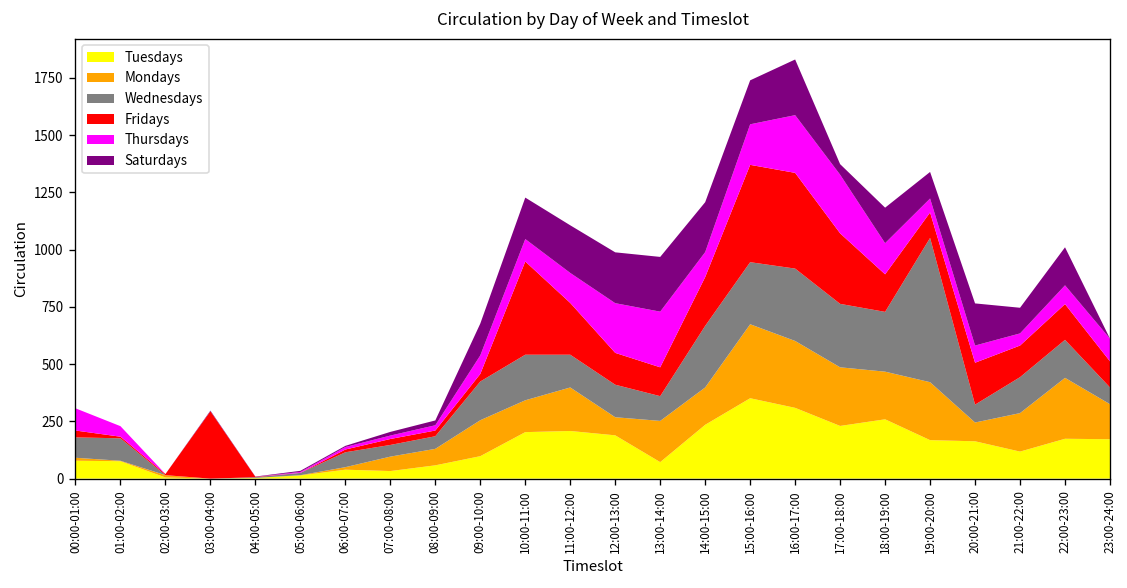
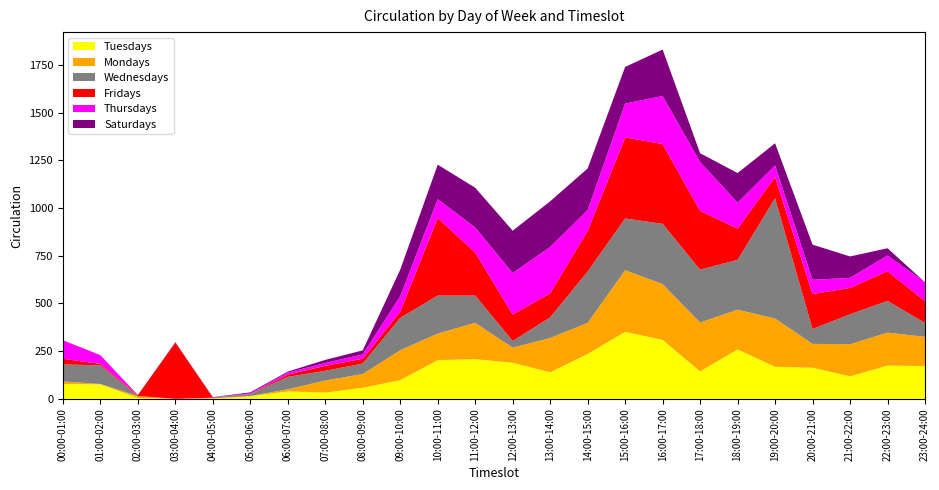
  {
    "Tuesdays": {
-     "13:00-14:00": 70,
-     "17:00-18:00": 230
+     "13:00-14:00": 140,
+     "17:00-18:00": 140
    },
    "Mondays": {
-     "20:00-21:00": 80,
-     "22:00-23:00": 270
+     "20:00-21:00": 130,
+     "22:00-23:00": 170
    },
    "Wednesdays": {
-     "12:00-13:00": 140
+     "12:00-13:00": 40
    },
    "Saturdays": {
      "07:00-08:00": 20,
      "08:00-09:00": 20,
      "09:00-10:00": 140,
      "10:00-11:00": 180,
      "11:00-12:00": 210,
      "12:00-13:00": 220,
      "13:00-14:00": 240,
      "14:00-15:00": 220,
      "15:00-16:00": 190,
      "16:00-17:00": 240,
      "17:00-18:00": 50,
      "18:00-19:00": 160,
      "19:00-20:00": 120,
      "20:00-21:00": 180,
      "21:00-22:00": 110,
-     "22:00-23:00": 170
+     "22:00-23:00": 40
    }
  }
